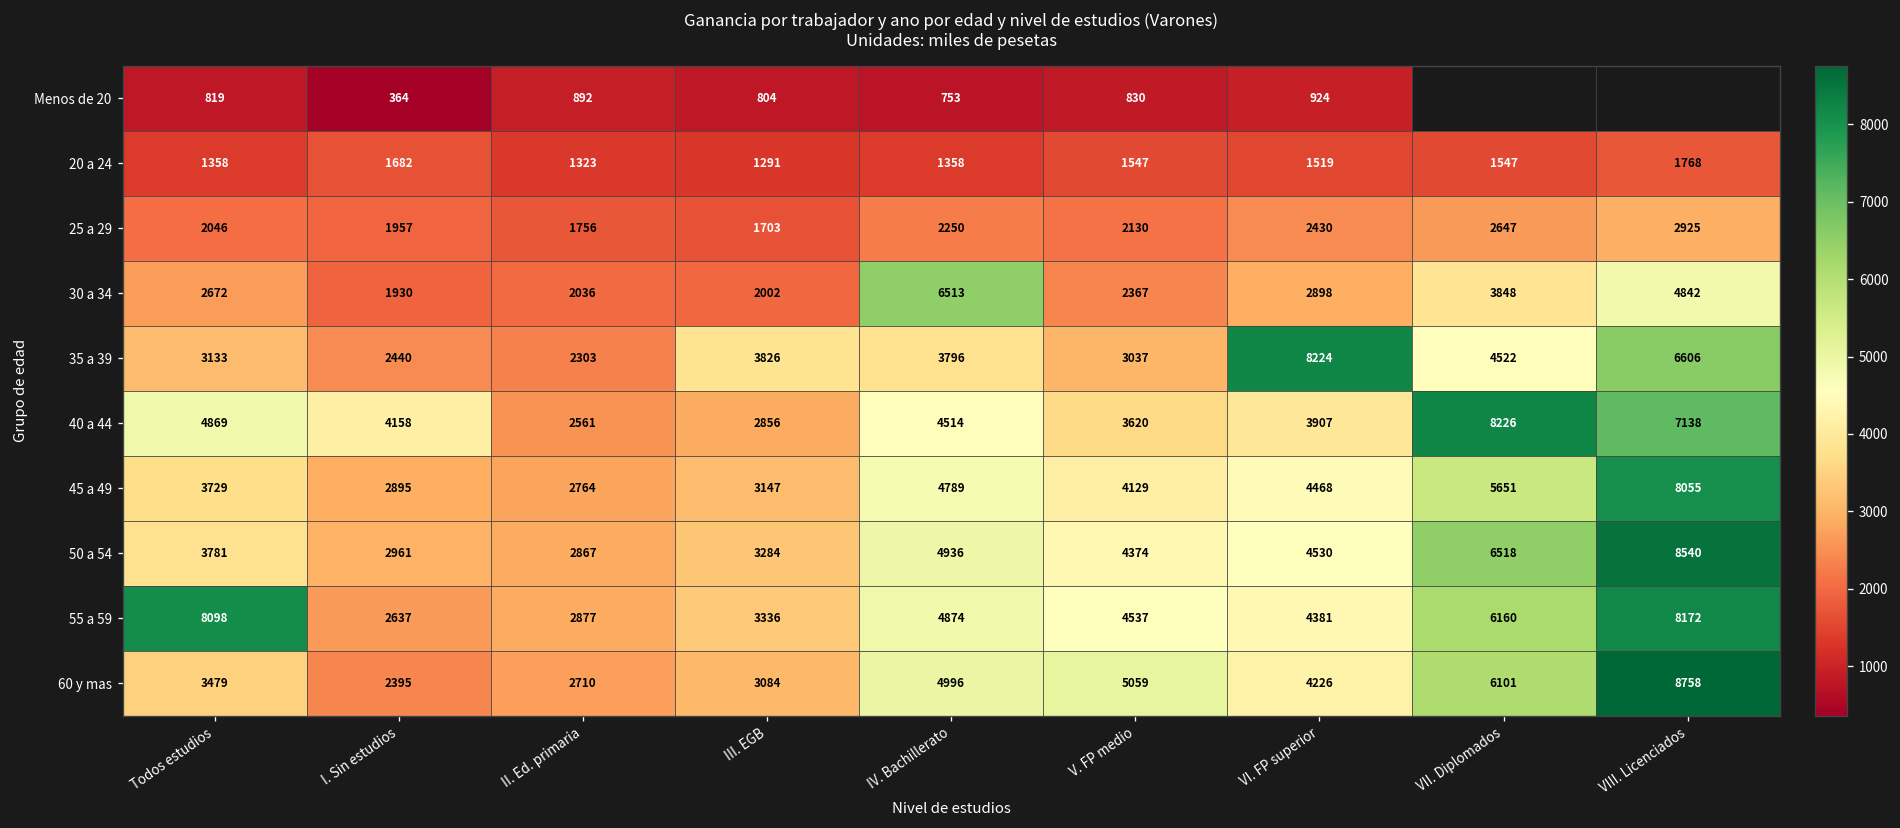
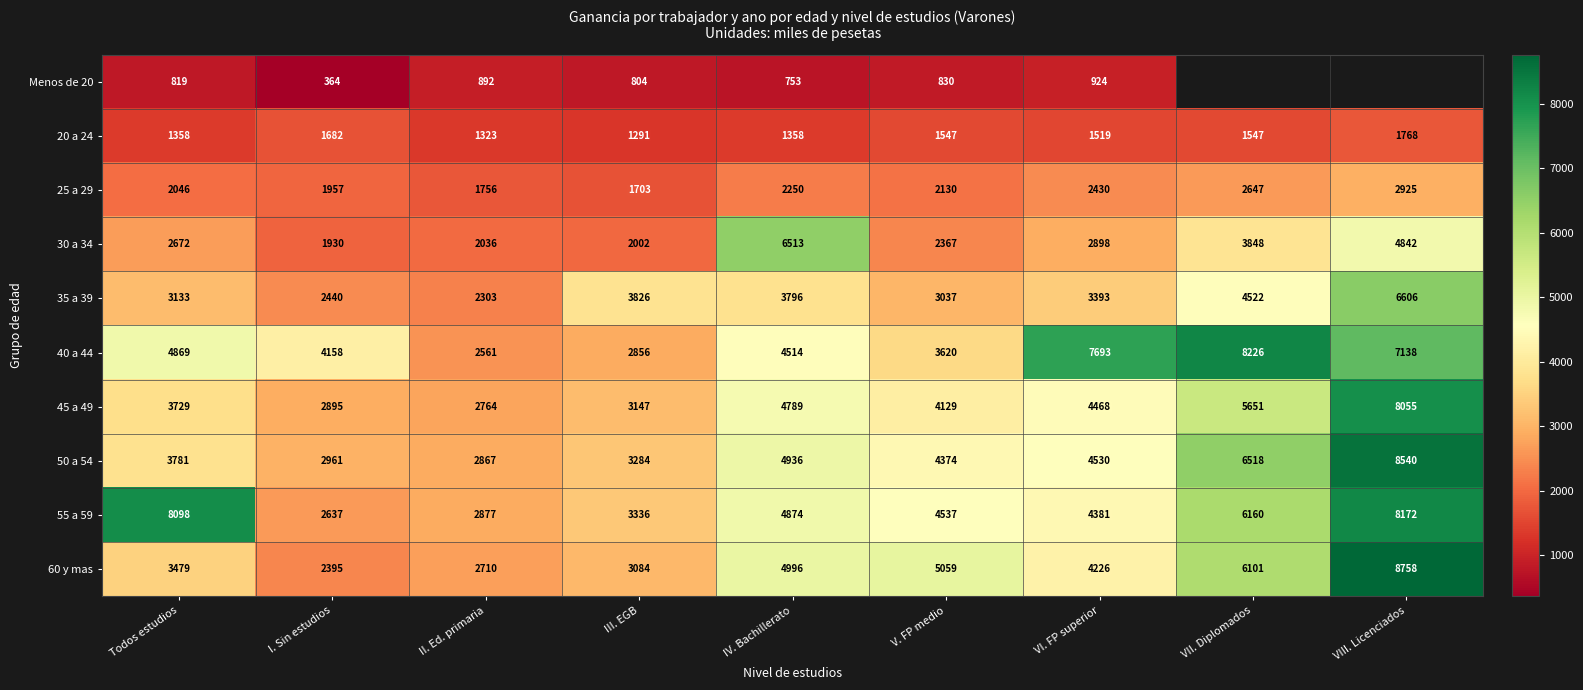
  {
    "35 a 39": {
-     "VI. FP superior": 8224
+     "VI. FP superior": 3393
    },
    "40 a 44": {
-     "VI. FP superior": 3907
+     "VI. FP superior": 7693
    }
  }
